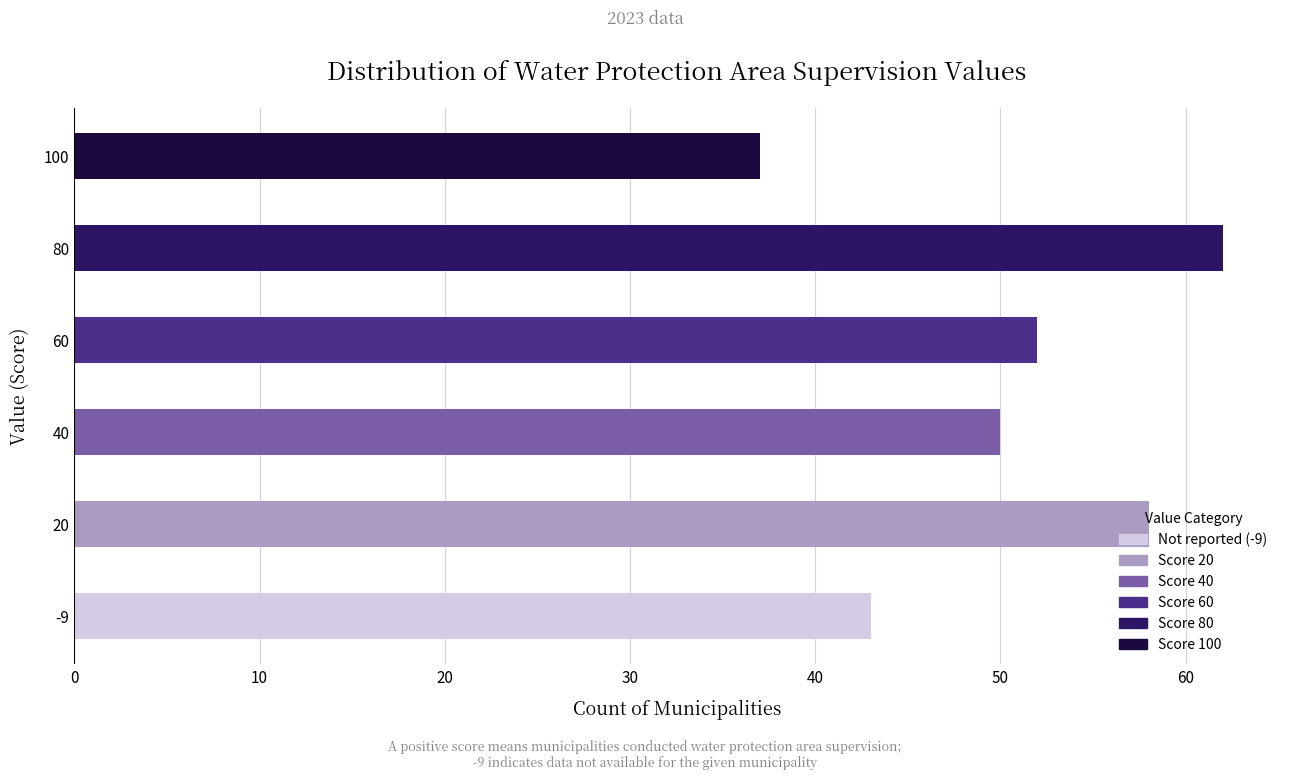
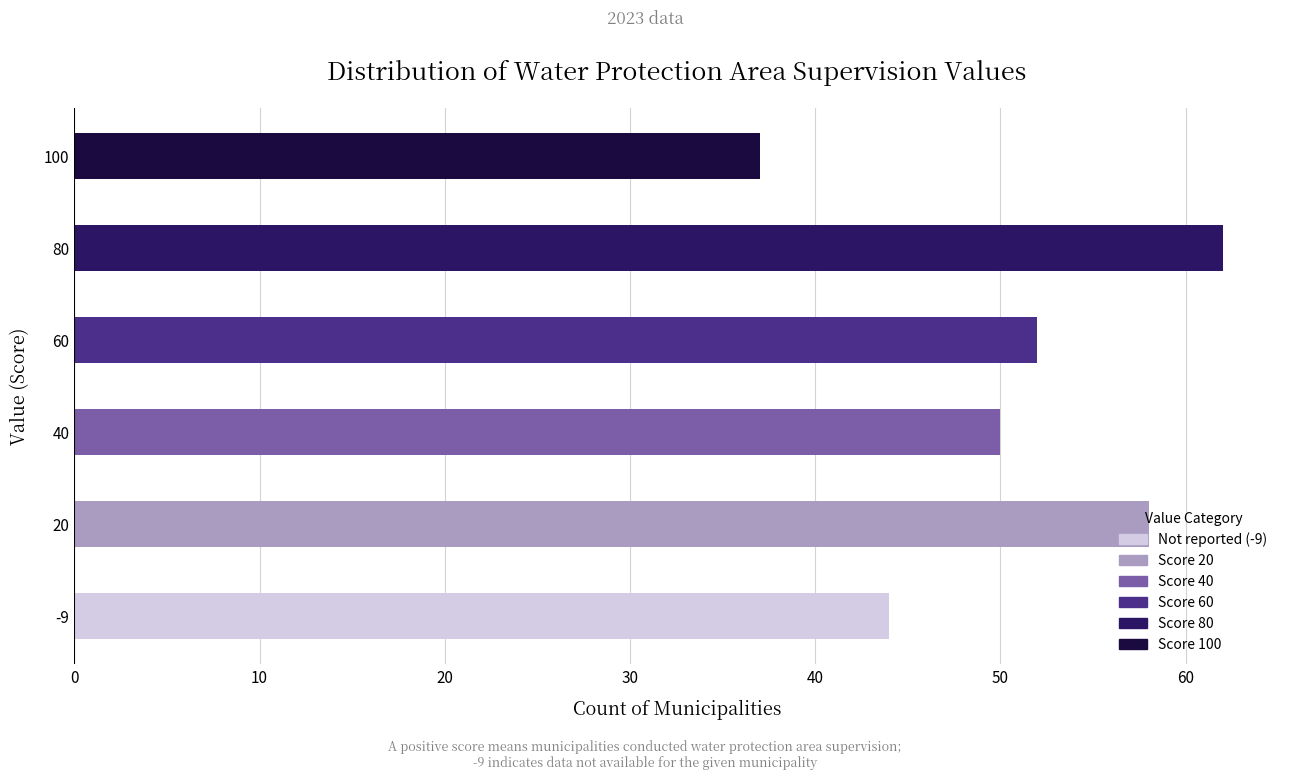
  {
    "100": 37,
    "80": 62,
    "60": 52,
    "40": 50,
    "20": 58,
-   "-9": 43
+   "-9": 44
  }
